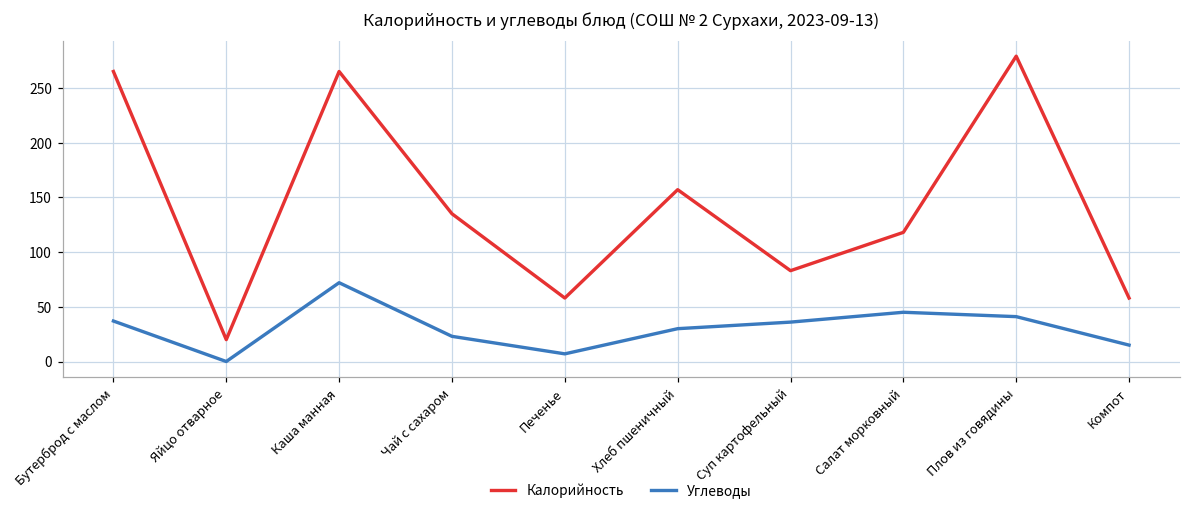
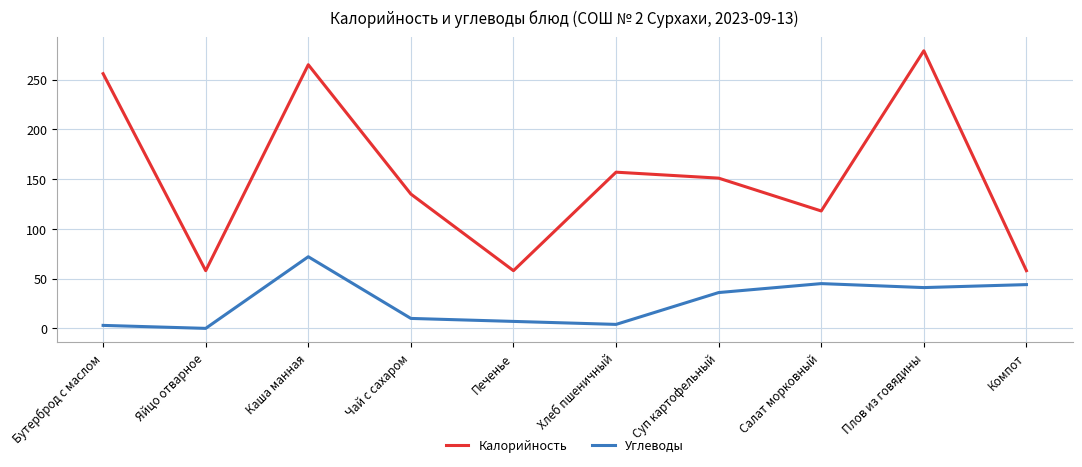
  {
    "Калорийность": {
-     "Бутерброд с маслом": 270,
-     "Яйцо отварное": 20,
+     "Бутерброд с маслом": 260,
+     "Яйцо отварное": 60,
      "Каша манная": 270,
      "Чай с сахаром": 140,
      "Печенье": 60,
      "Хлеб пшеничный": 160,
-     "Суп картофельный": 80,
+     "Суп картофельный": 150,
      "Салат морковный": 120,
      "Плов из говядины": 280,
      "Компот": 60
    },
    "Углеводы": {
-     "Бутерброд с маслом": 40,
+     "Бутерброд с маслом": 0,
      "Яйцо отварное": 0,
      "Каша манная": 70,
-     "Чай с сахаром": 20,
+     "Чай с сахаром": 10,
      "Печенье": 10,
-     "Хлеб пшеничный": 30,
+     "Хлеб пшеничный": 0,
      "Суп картофельный": 40,
      "Салат морковный": 50,
      "Плов из говядины": 40,
-     "Компот": 20
+     "Компот": 40
    }
  }
